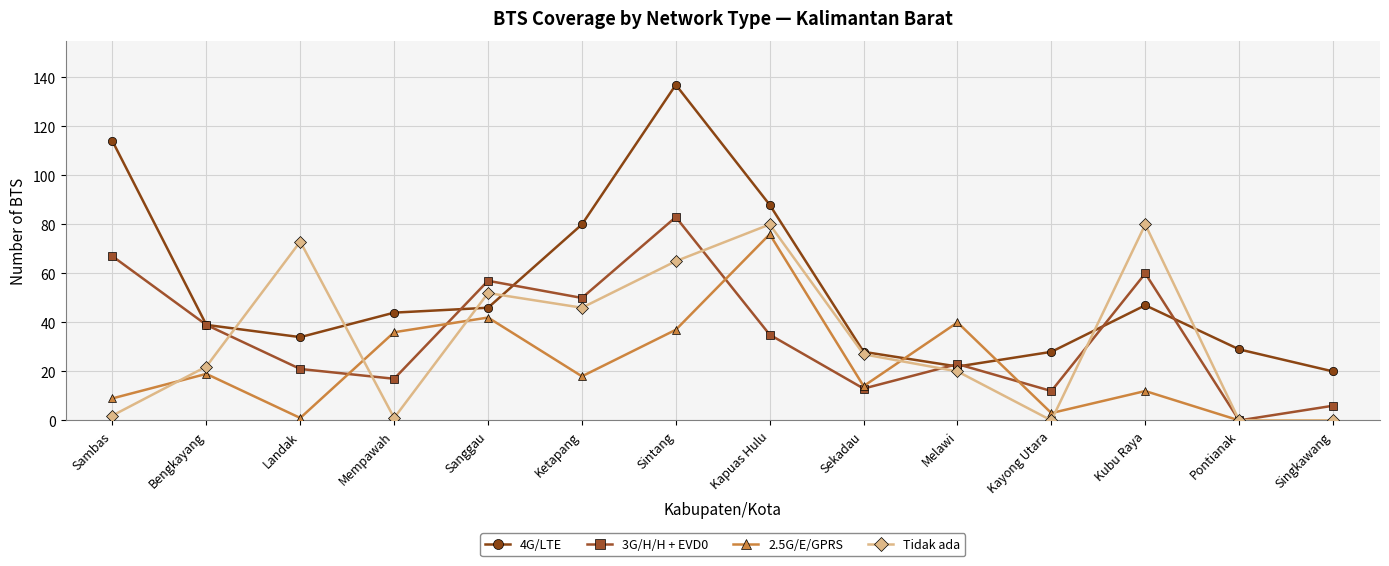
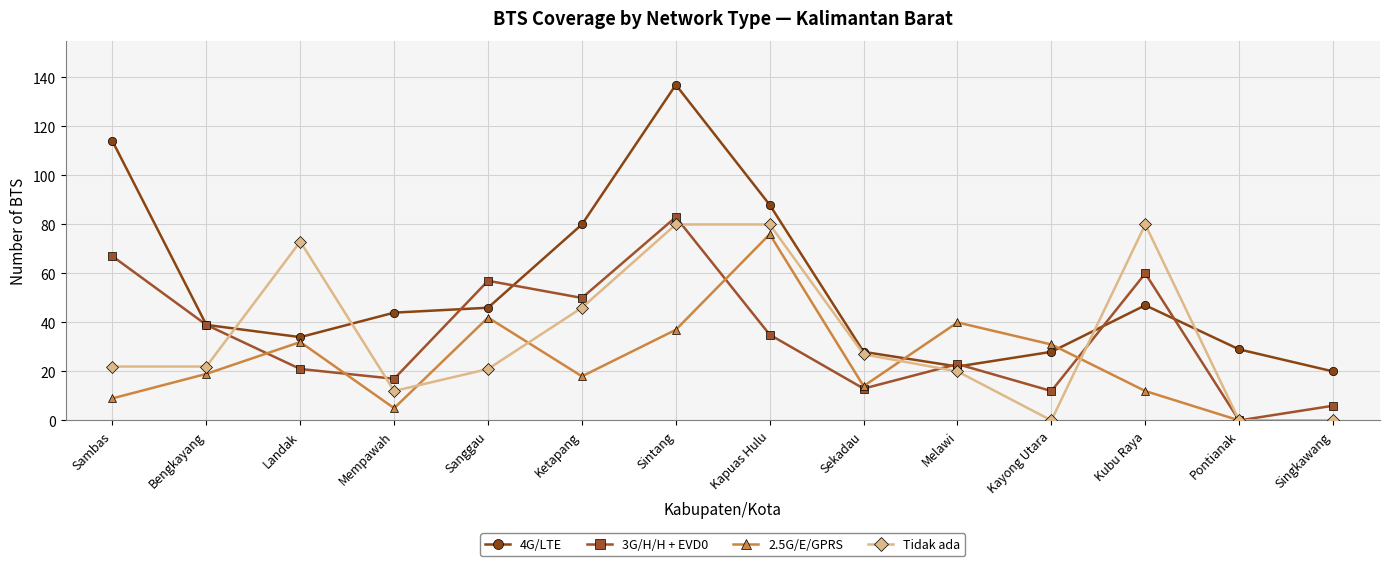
  {
    "2.5G/E/GPRS": {
      "Sambas": 9,
      "Bengkayang": 19,
-     "Landak": 1,
-     "Mempawah": 36,
+     "Landak": 32,
+     "Mempawah": 5,
      "Sanggau": 42,
      "Ketapang": 18,
      "Sintang": 37,
      "Kapuas Hulu": 76,
      "Melawi": 40,
-     "Kayong Utara": 3,
+     "Kayong Utara": 31,
      "Kubu Raya": 12
    },
    "Tidak ada": {
-     "Sambas": 2,
+     "Sambas": 22,
      "Bengkayang": 22,
      "Landak": 73,
-     "Mempawah": 1,
-     "Sanggau": 52,
+     "Mempawah": 12,
+     "Sanggau": 21,
      "Ketapang": 46,
-     "Sintang": 65,
+     "Sintang": 80,
      "Kapuas Hulu": 80,
      "Melawi": 20,
      "Kayong Utara": 0,
      "Kubu Raya": 80
    }
  }
